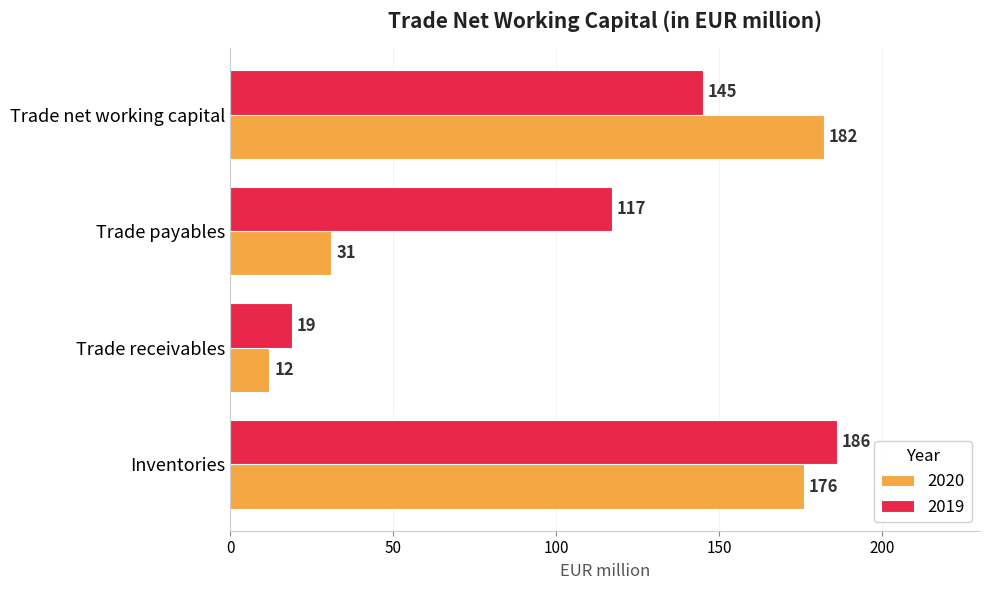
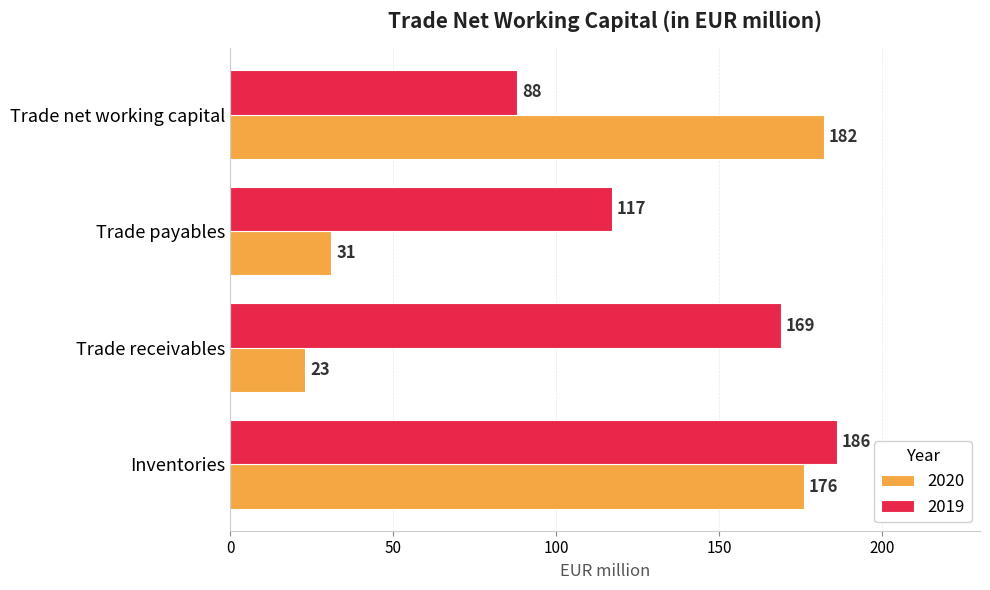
  {
    "2020": {
      "Trade net working capital": 182,
      "Trade payables": 31,
-     "Trade receivables": 12,
+     "Trade receivables": 23,
      "Inventories": 176
    },
    "2019": {
-     "Trade net working capital": 145,
+     "Trade net working capital": 88,
      "Trade payables": 117,
-     "Trade receivables": 19,
+     "Trade receivables": 169,
      "Inventories": 186
    }
  }
